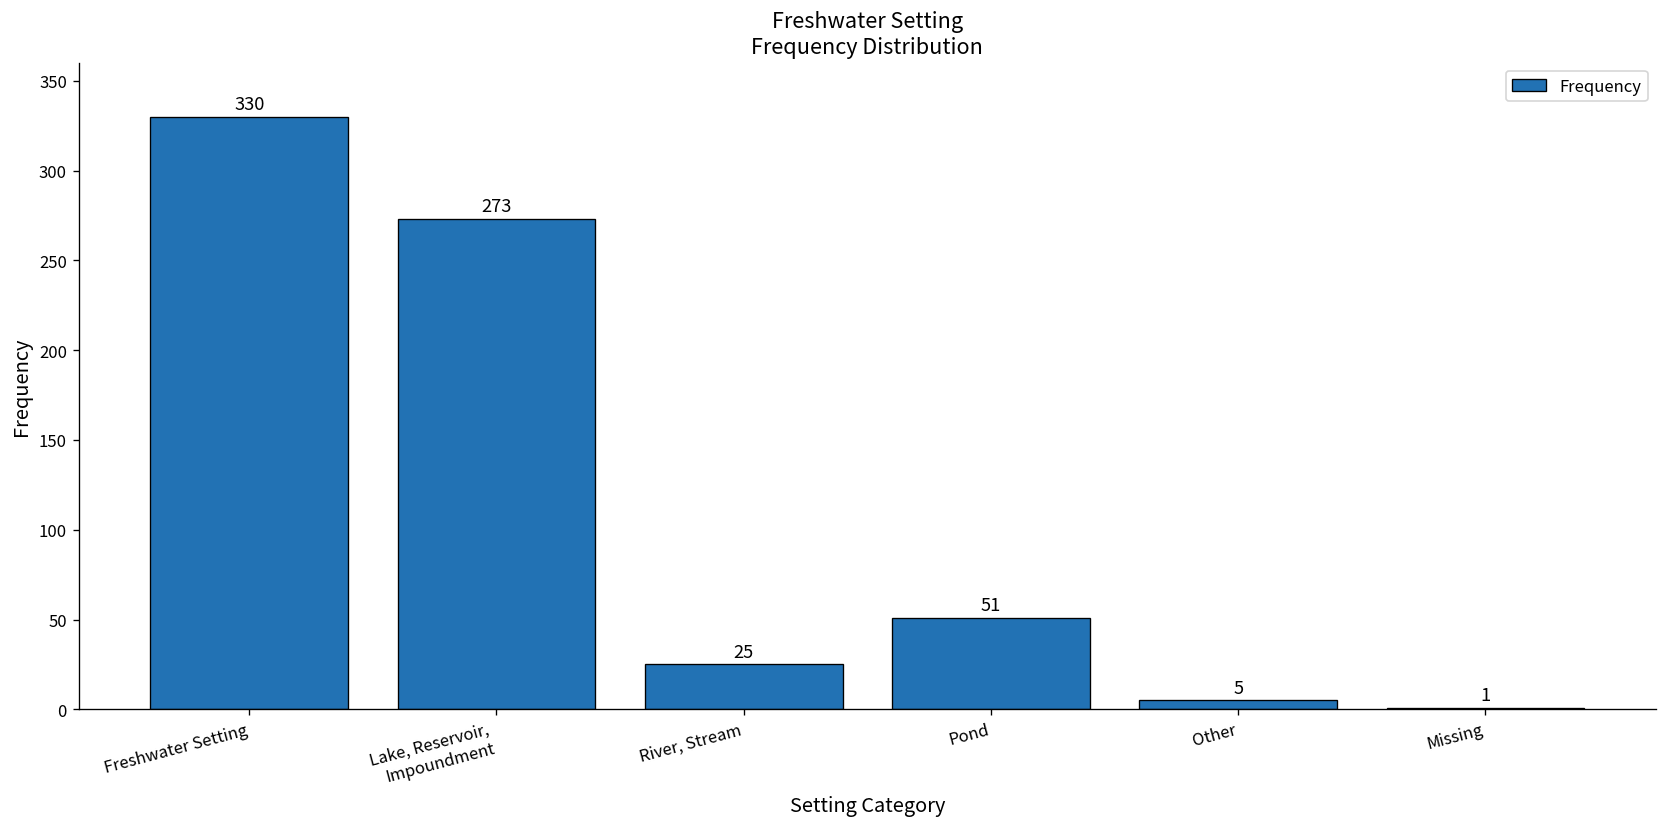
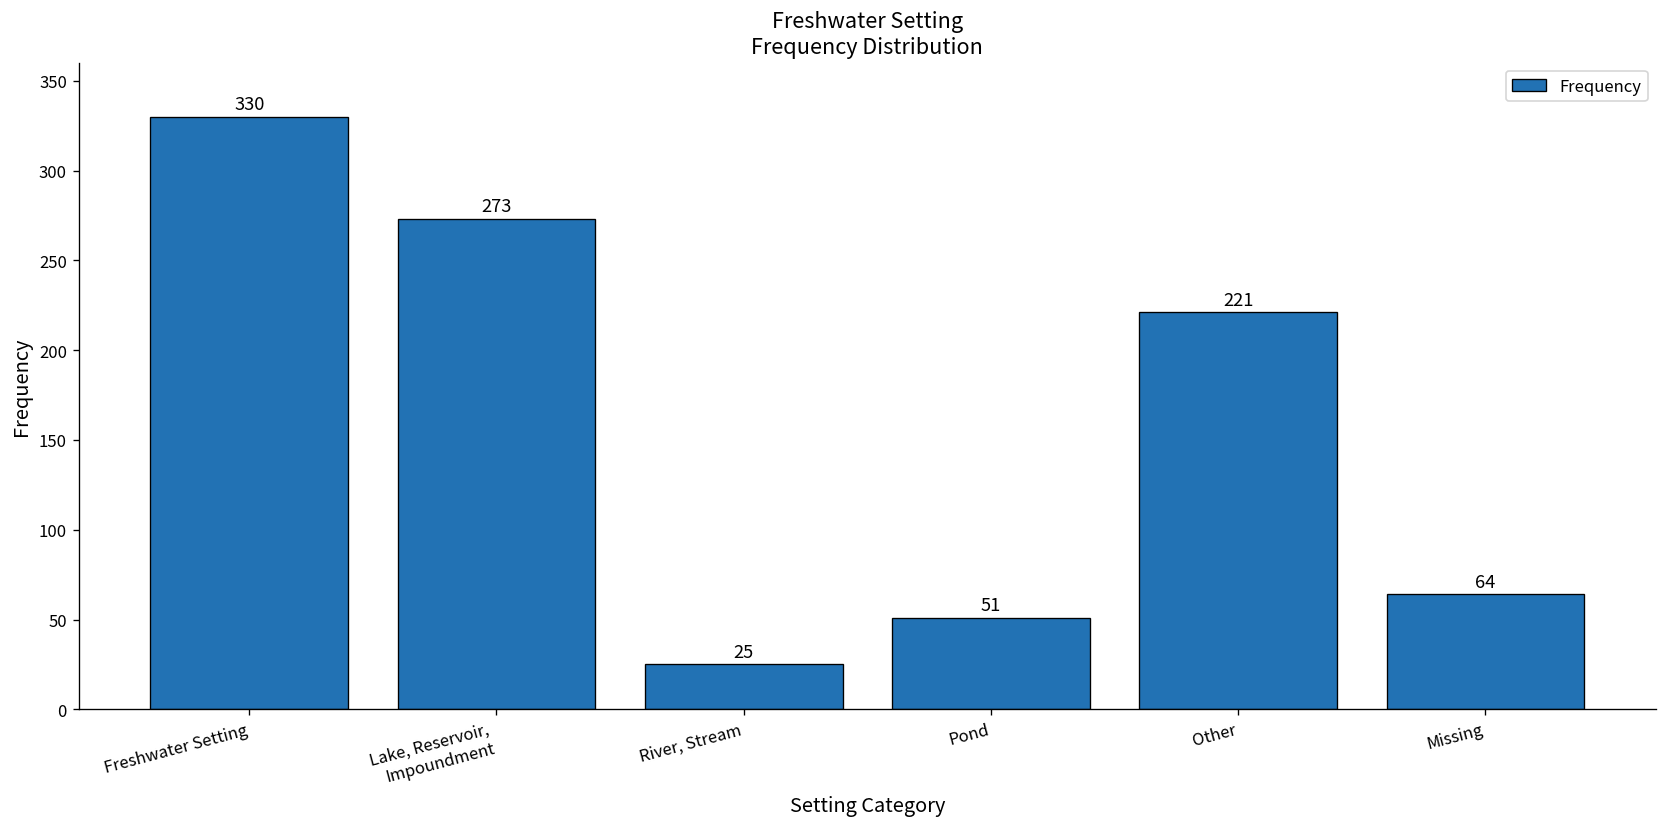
  {
    "Freshwater Setting": 330,
    "Lake, Reservoir, Impoundment": 273,
    "River, Stream": 25,
    "Pond": 51,
-   "Other": 5,
-   "Missing": 1
+   "Other": 221,
+   "Missing": 64
  }
